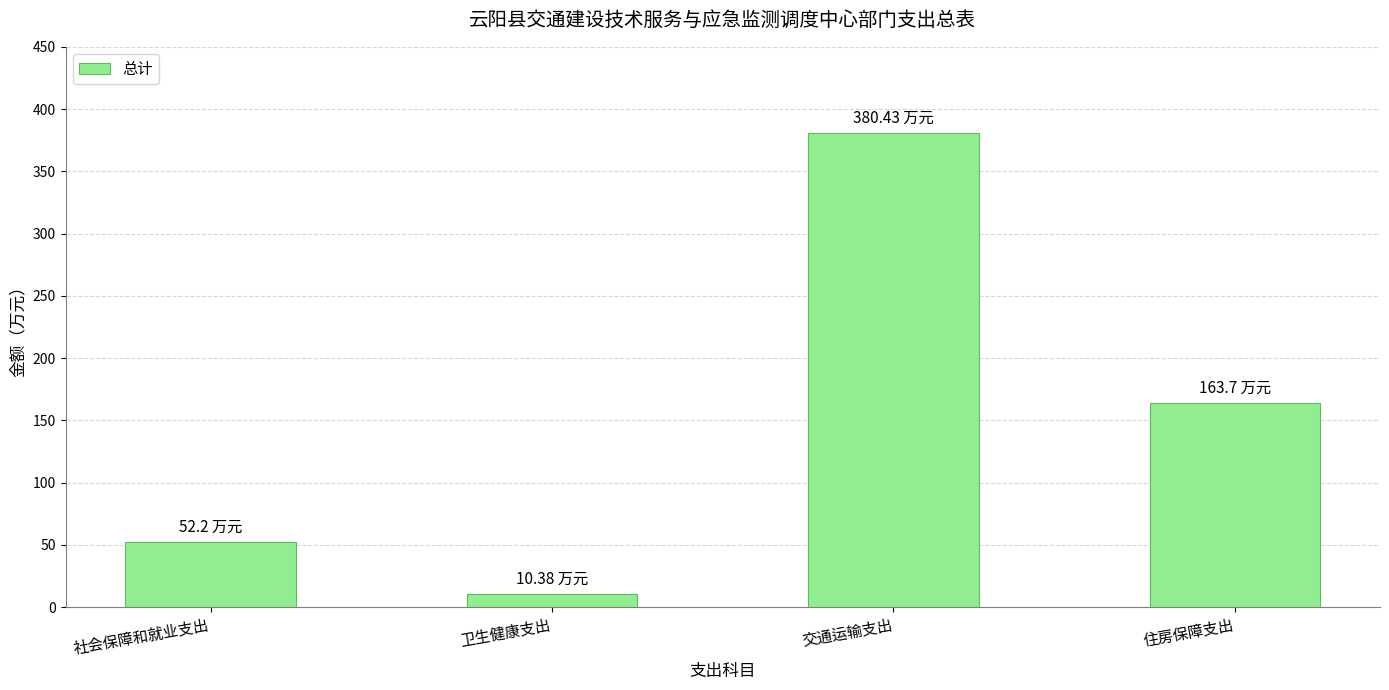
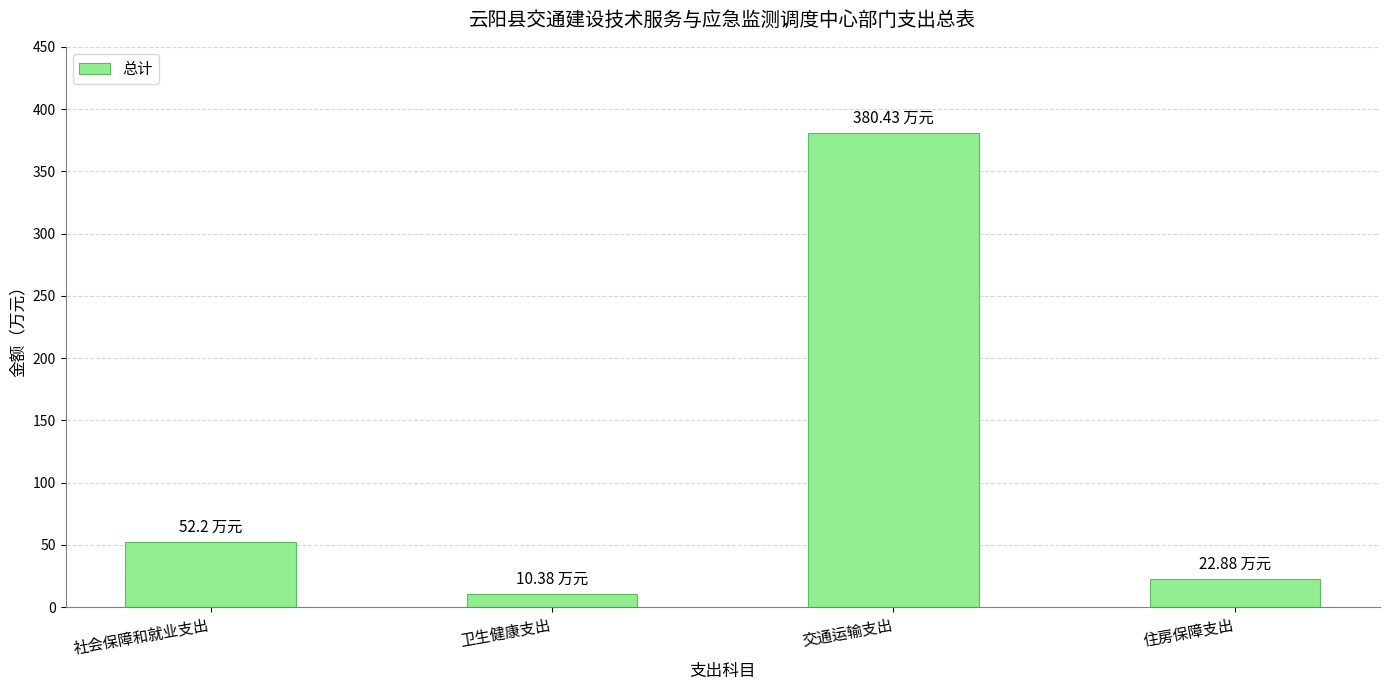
  {
    "社会保障和就业支出": 52.2,
    "卫生健康支出": 10.38,
    "交通运输支出": 380.43,
-   "住房保障支出": 163.7
+   "住房保障支出": 22.88
  }
